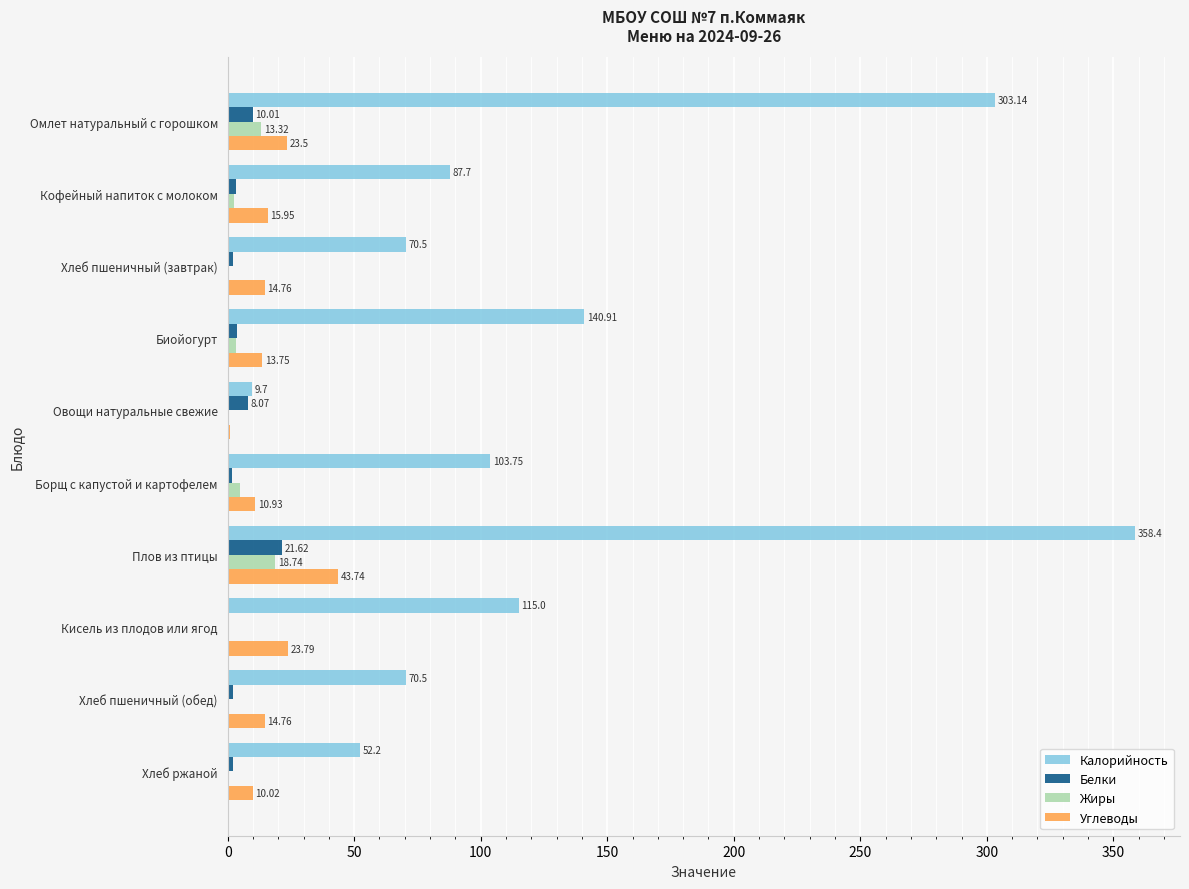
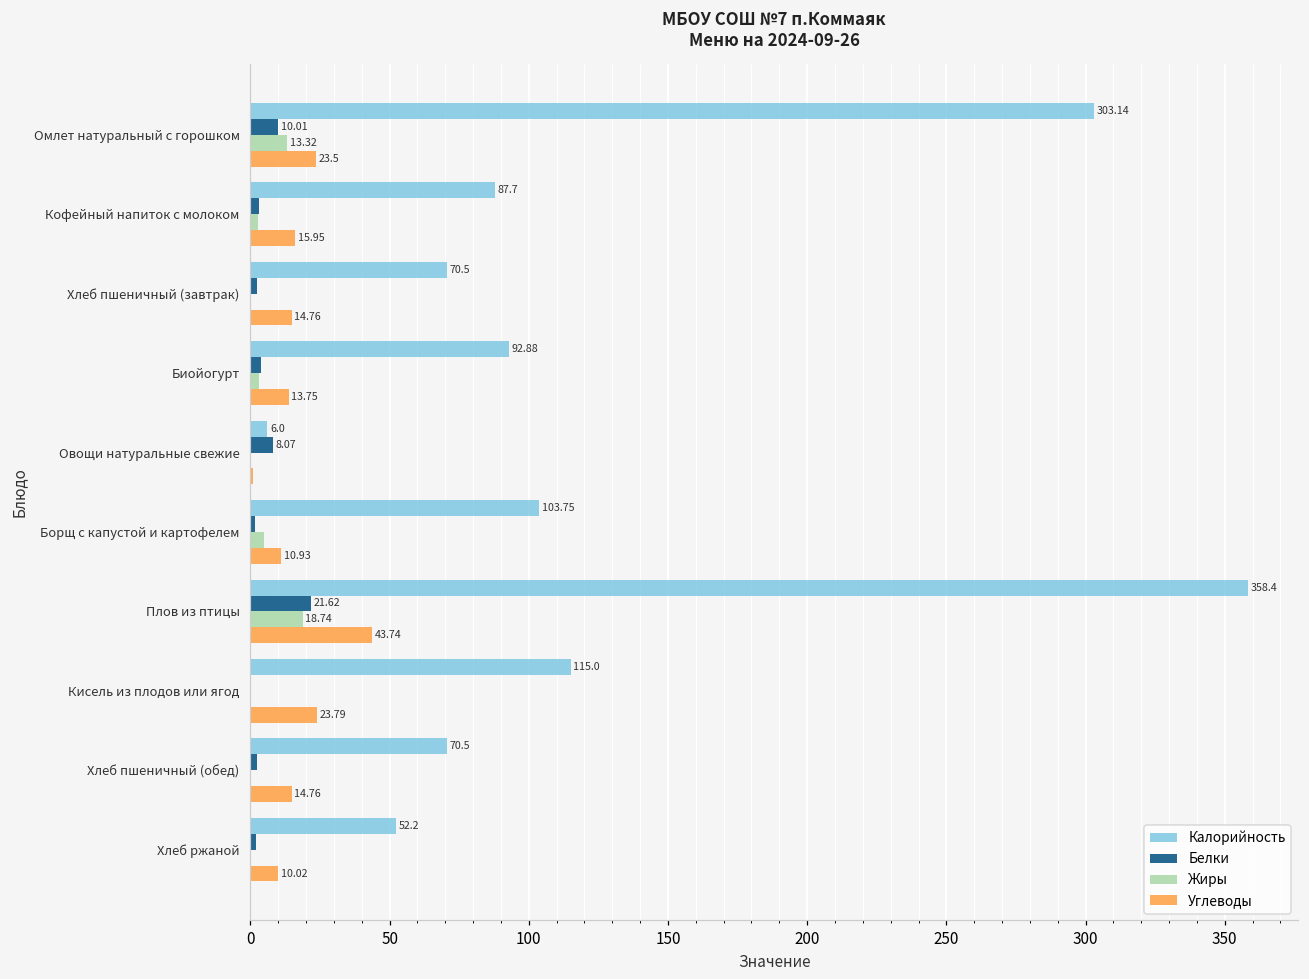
  {
    "Калорийность": {
      "Омлет натуральный с горошком": 303.14,
      "Кофейный напиток с молоком": 87.7,
      "Хлеб пшеничный (завтрак)": 70.5,
-     "Биойогурт": 140.91,
-     "Овощи натуральные свежие": 9.7,
+     "Биойогурт": 92.88,
+     "Овощи натуральные свежие": 6.0,
      "Борщ с капустой и картофелем": 103.75,
      "Плов из птицы": 358.4,
      "Кисель из плодов или ягод": 115.0,
      "Хлеб пшеничный (обед)": 70.5,
      "Хлеб ржаной": 52.2
    },
    "Белки": {
      "Омлет натуральный с горошком": 10.01,
      "Овощи натуральные свежие": 8.07,
      "Плов из птицы": 21.62
    },
    "Жиры": {
      "Омлет натуральный с горошком": 13.32,
      "Плов из птицы": 18.74
    },
    "Углеводы": {
      "Омлет натуральный с горошком": 23.5,
      "Кофейный напиток с молоком": 15.95,
      "Хлеб пшеничный (завтрак)": 14.76,
      "Биойогурт": 13.75,
      "Борщ с капустой и картофелем": 10.93,
      "Плов из птицы": 43.74,
      "Кисель из плодов или ягод": 23.79,
      "Хлеб пшеничный (обед)": 14.76,
      "Хлеб ржаной": 10.02
    }
  }
